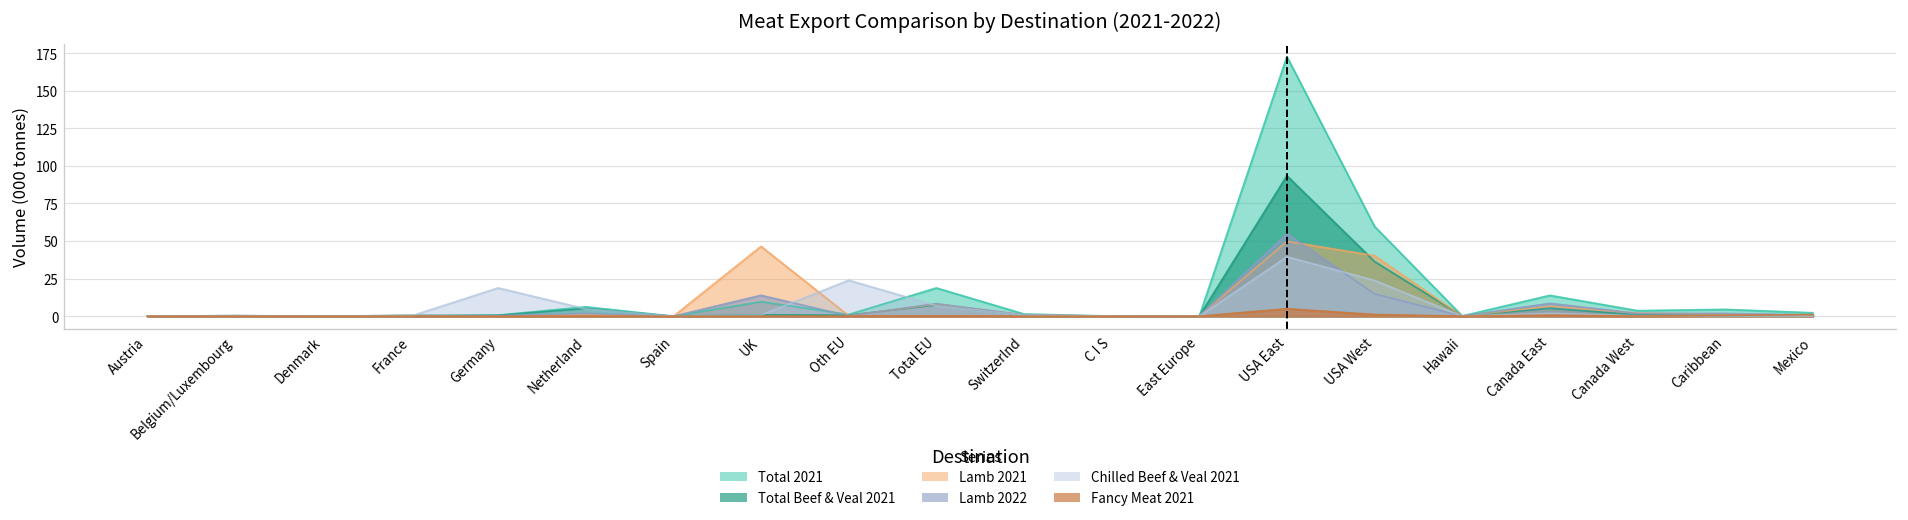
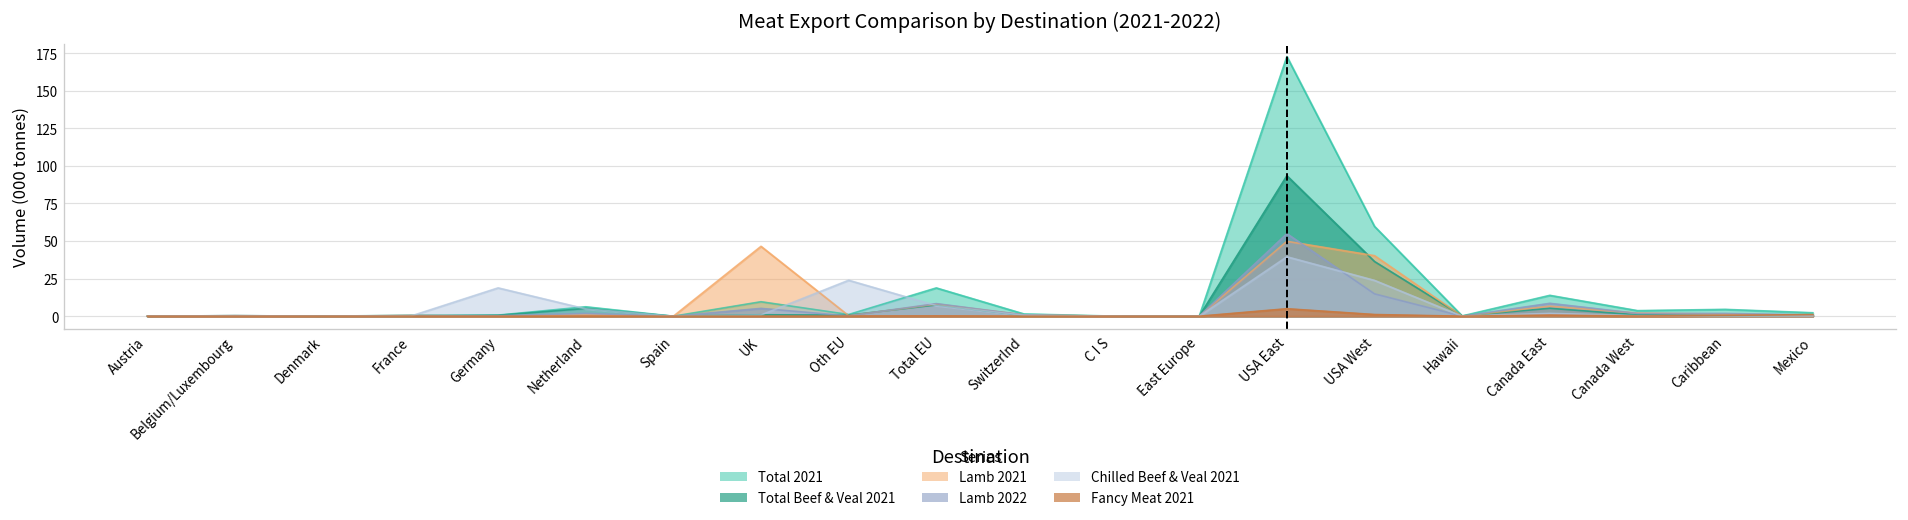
  {
    "Lamb 2021": {
      "UK": 46,
      "USA East": 50,
      "USA West": 40
    },
    "Lamb 2022": {
-     "UK": 14,
+     "UK": 5,
      "USA East": 55,
      "USA West": 15
    },
    "Chilled Beef & Veal 2021": {
      "Germany": 19,
      "Oth EU": 24,
      "USA East": 40,
      "USA West": 24
    },
    "Fancy Meat 2021": {
      "Total EU": 0,
      "USA East": 5,
      "USA West": 1
    }
  }
